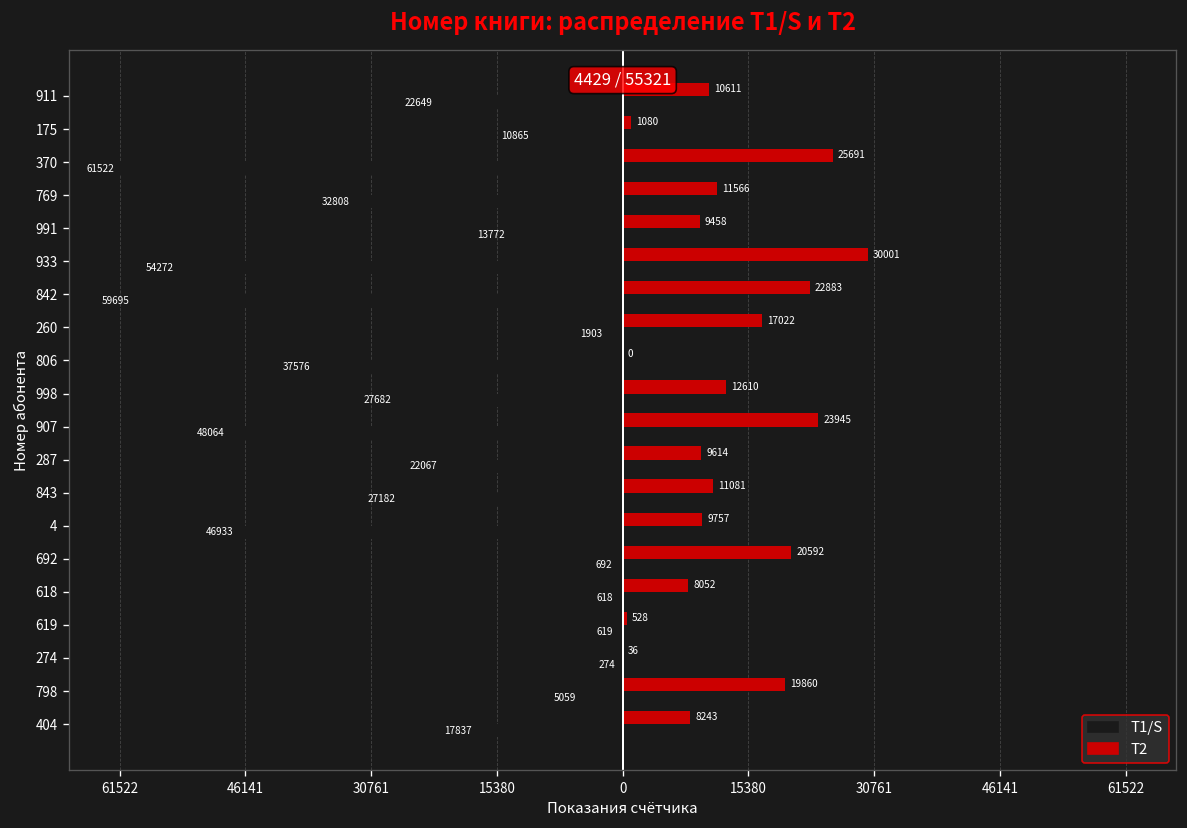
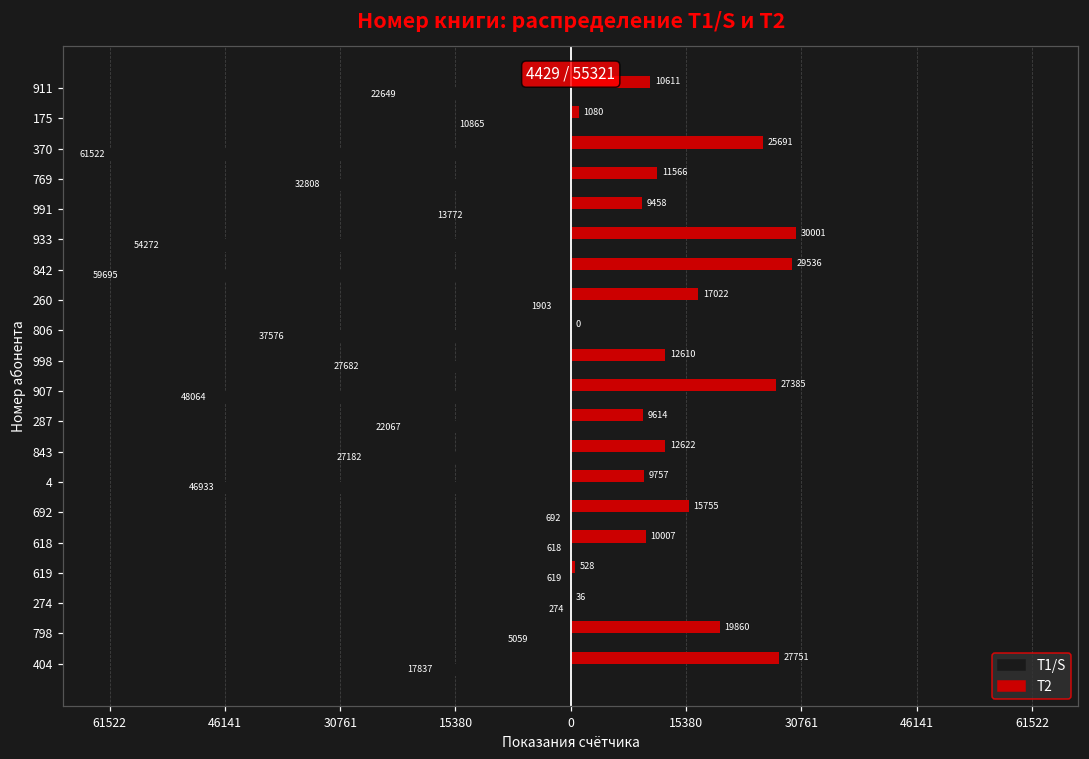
  {
    "Т2": {
      "911": 10611,
      "175": 1080,
      "370": 25691,
      "769": 11566,
      "991": 9458,
      "933": 30001,
-     "842": 22883,
+     "842": 29536,
      "260": 17022,
      "806": 0,
      "998": 12610,
-     "907": 23945,
+     "907": 27385,
      "287": 9614,
-     "843": 11081,
+     "843": 12622,
      "4": 9757,
-     "692": 20592,
-     "618": 8052,
+     "692": 15755,
+     "618": 10007,
      "619": 528,
      "274": 36,
      "798": 19860,
-     "404": 8243
+     "404": 27751
    }
  }
